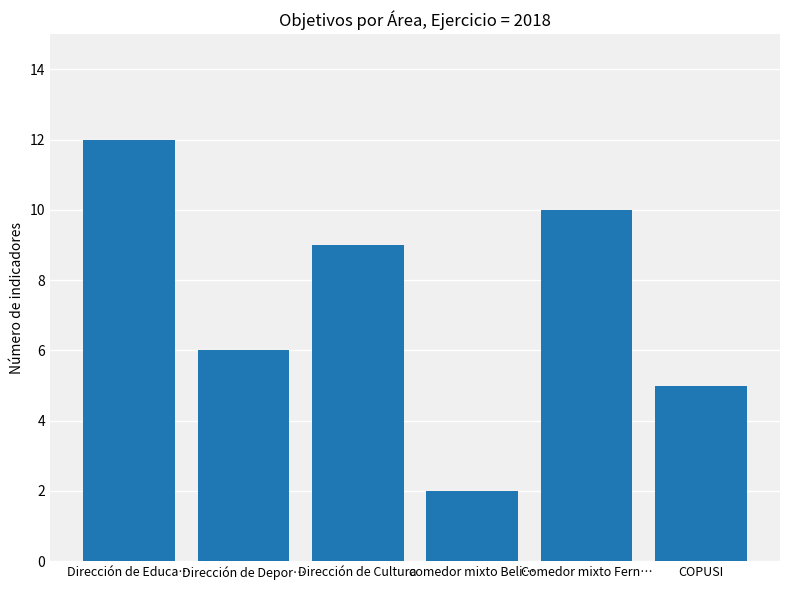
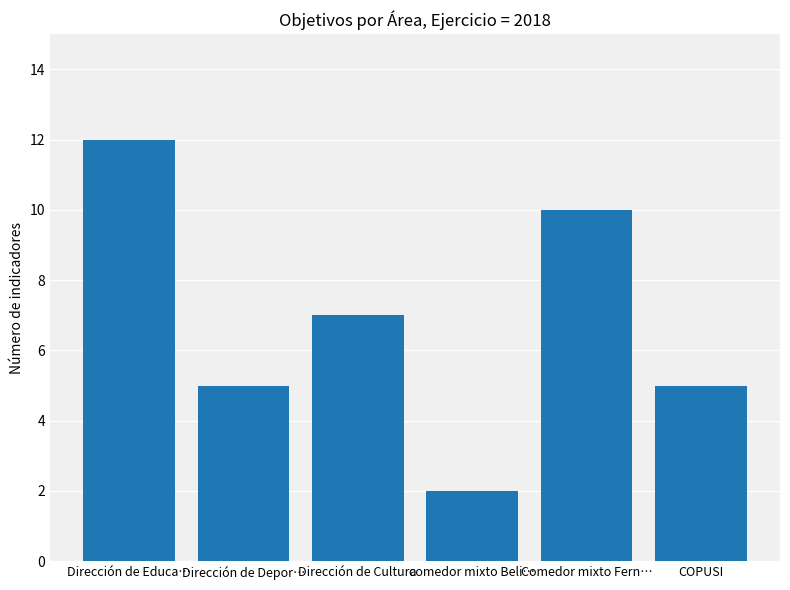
  {
    "Dirección de Educa…": 12,
-   "Dirección de Depor…": 6,
-   "Dirección de Cultura": 9,
+   "Dirección de Depor…": 5,
+   "Dirección de Cultura": 7,
    "comedor mixto Beli…": 2,
    "Comedor mixto Fern…": 10,
    "COPUSI": 5
  }
